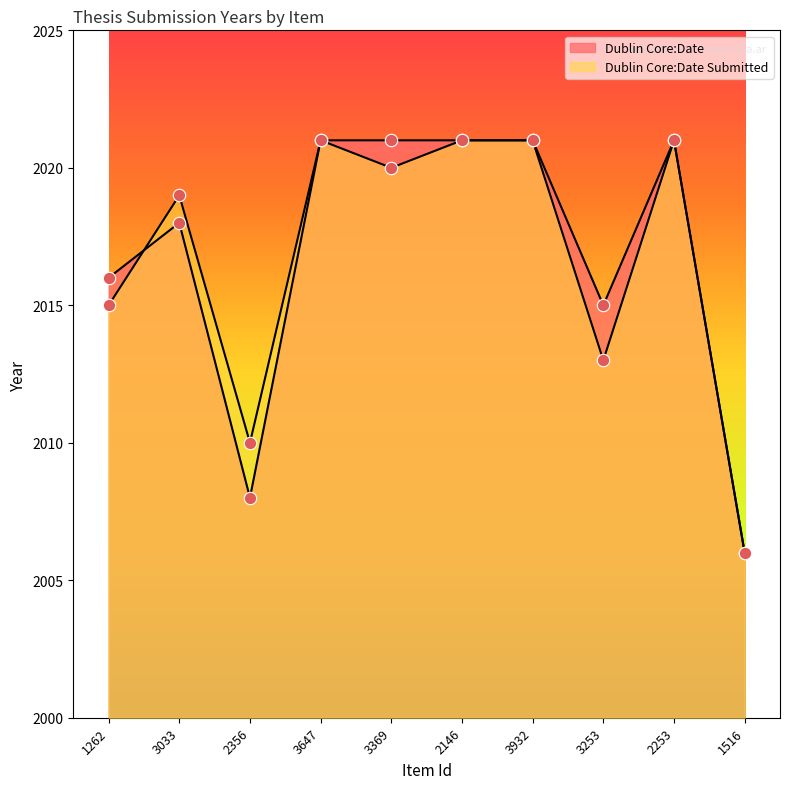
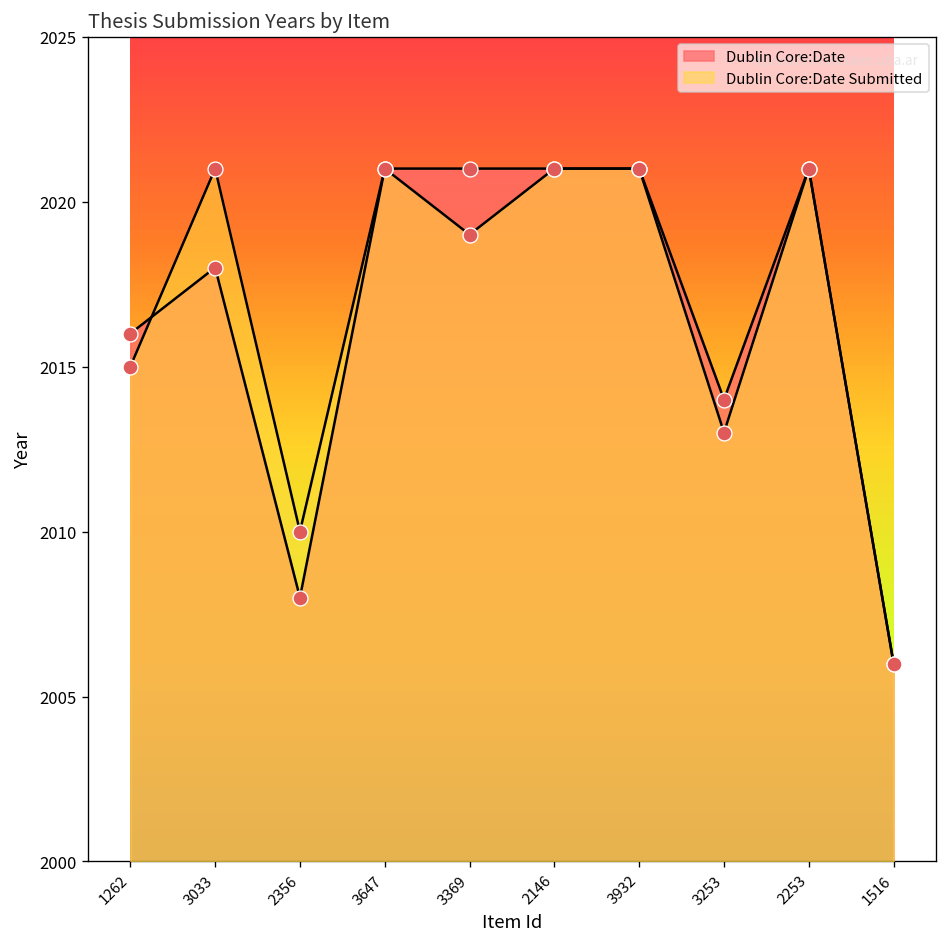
  {
    "Dublin Core:Date": {
      "1262": 2016,
      "3033": 2018,
      "2356": 2008,
      "3369": 2021,
-     "3253": 2015
+     "3253": 2014
    },
    "Dublin Core:Date Submitted": {
      "1262": 2015,
-     "3033": 2019,
+     "3033": 2021,
      "2356": 2010,
-     "3369": 2020,
+     "3369": 2019,
      "3253": 2013
    }
  }
